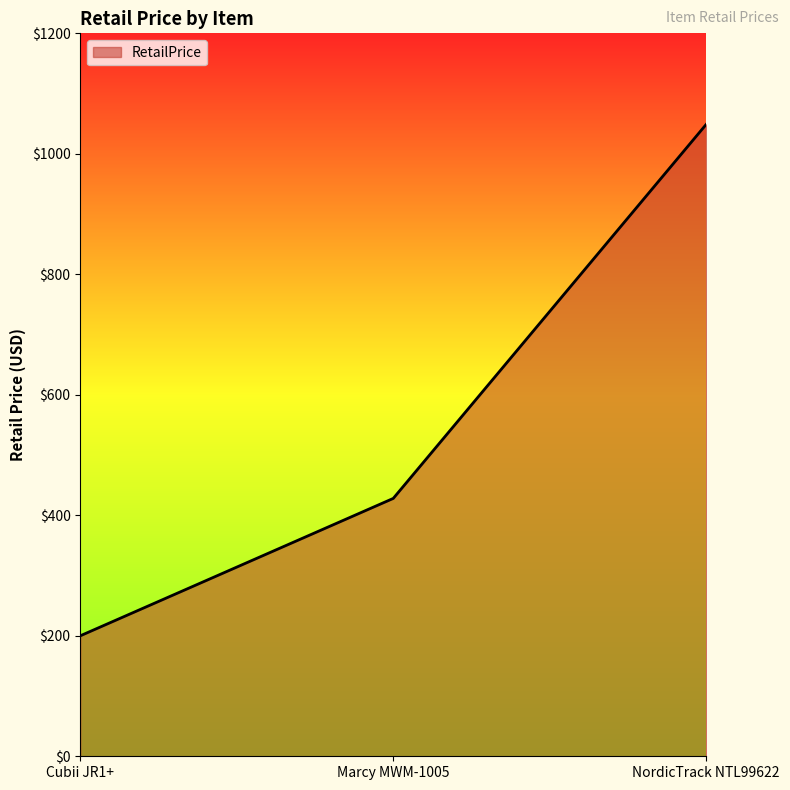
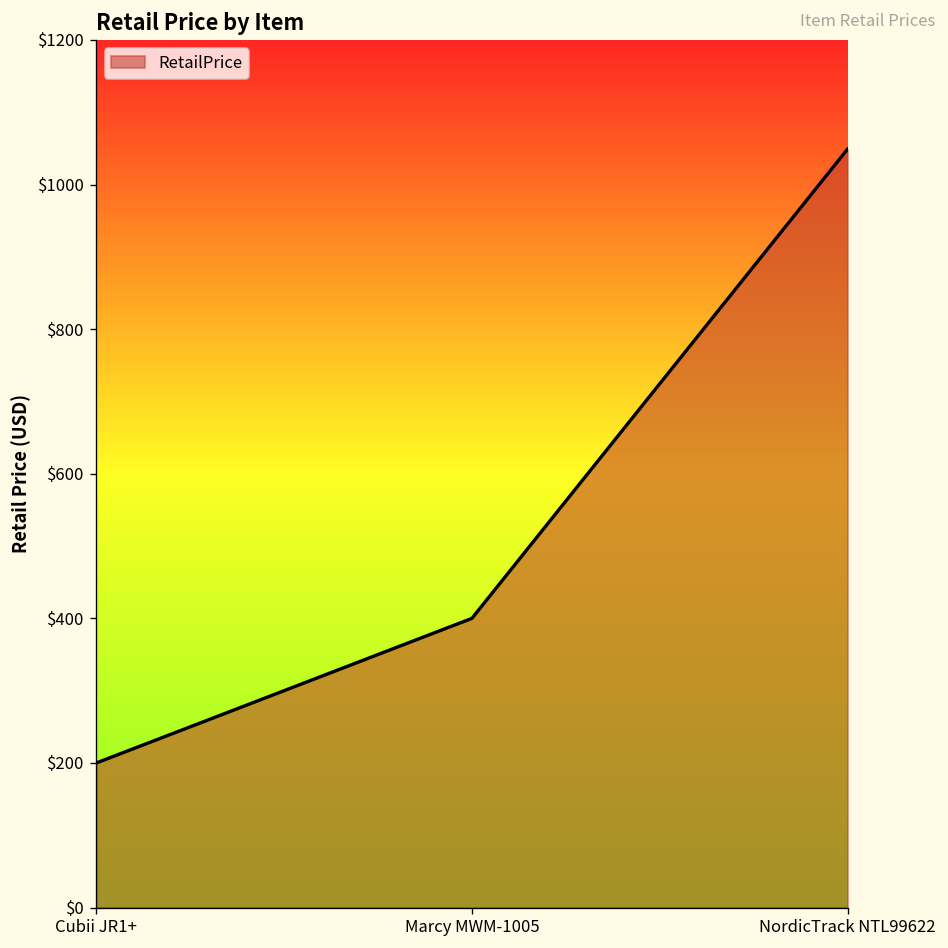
  {
    "Cubii JR1+": "$200",
-   "Marcy MWM-1005": "$430",
+   "Marcy MWM-1005": "$400",
    "NordicTrack NTL99622": "$1050"
  }
